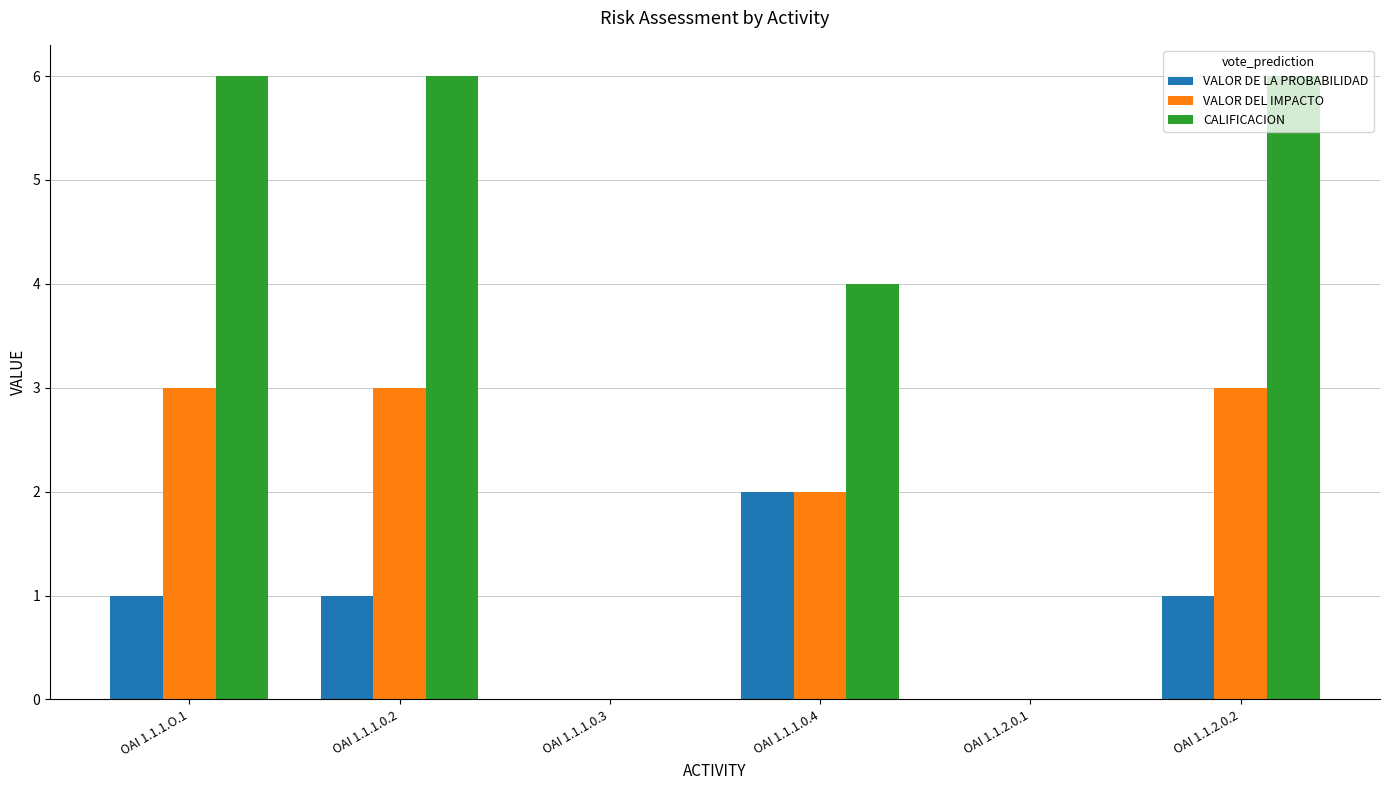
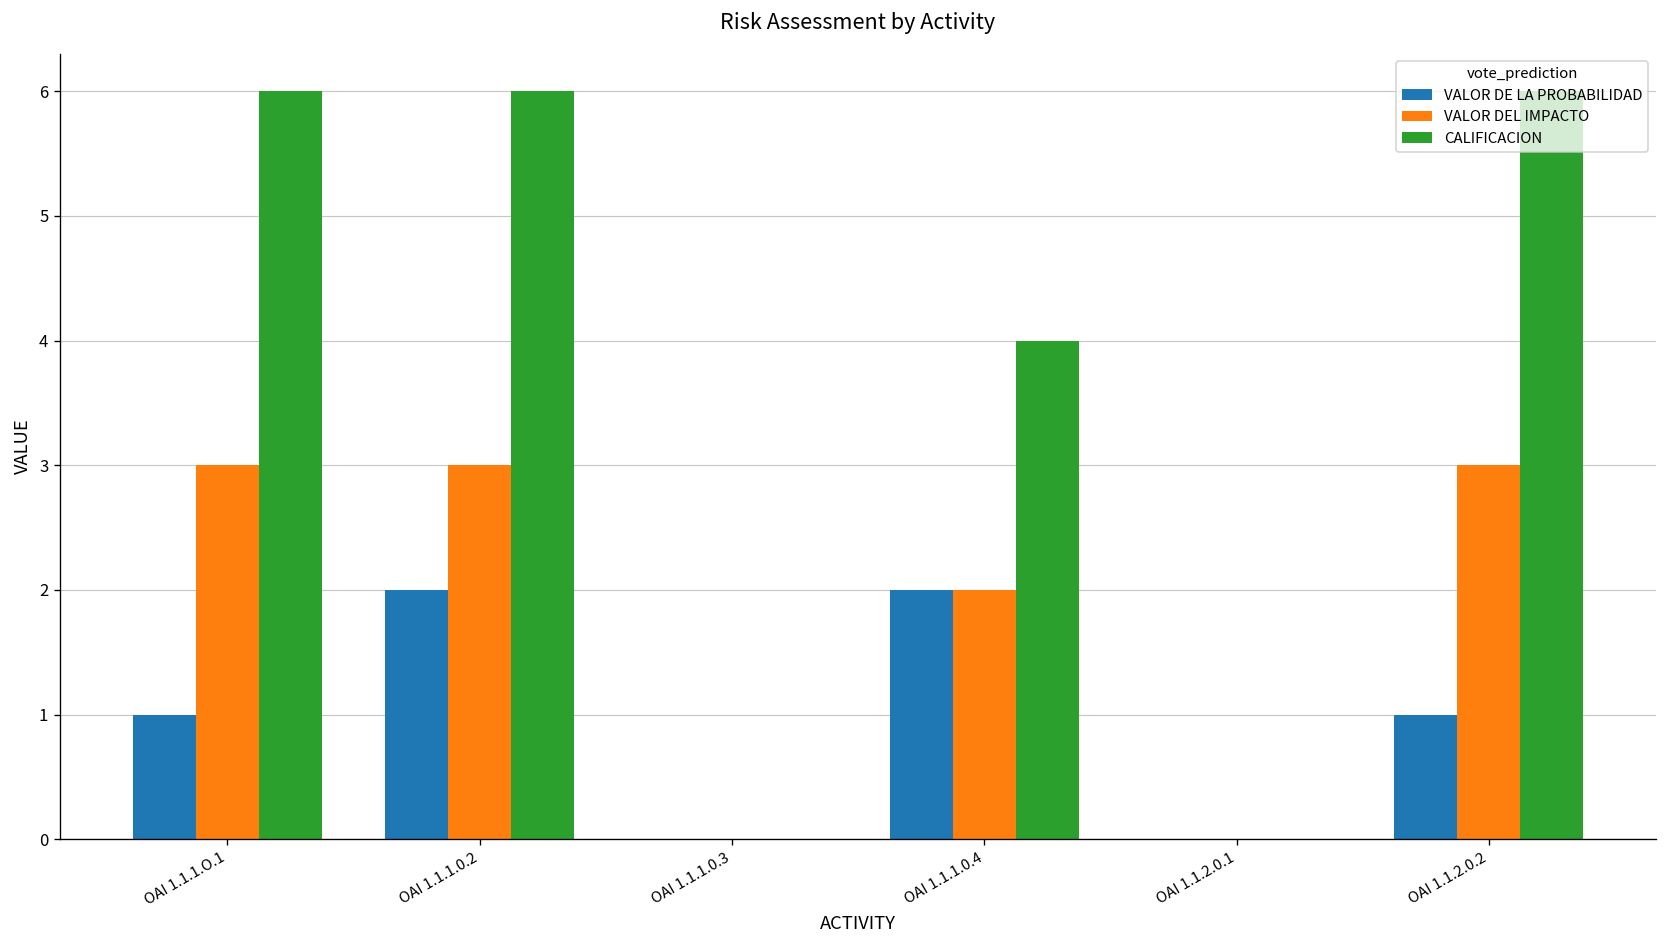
  {
    "VALOR DE LA PROBABILIDAD": {
      "OAI 1.1.1.O.1": 1,
-     "OAI 1.1.1.0.2": 1,
+     "OAI 1.1.1.0.2": 2,
      "OAI 1.1.1.0.3": 0,
      "OAI 1.1.1.0.4": 2,
      "OAI 1.1.2.0.1": 0,
      "OAI 1.1.2.0.2": 1
    },
    "VALOR DEL IMPACTO": {
      "OAI 1.1.1.O.1": 3,
      "OAI 1.1.1.0.2": 3,
      "OAI 1.1.1.0.3": 0,
      "OAI 1.1.1.0.4": 2,
      "OAI 1.1.2.0.1": 0,
      "OAI 1.1.2.0.2": 3
    },
    "CALIFICACION": {
      "OAI 1.1.1.O.1": 6,
      "OAI 1.1.1.0.2": 6,
      "OAI 1.1.1.0.3": 0,
      "OAI 1.1.1.0.4": 4,
      "OAI 1.1.2.0.1": 0
    }
  }
